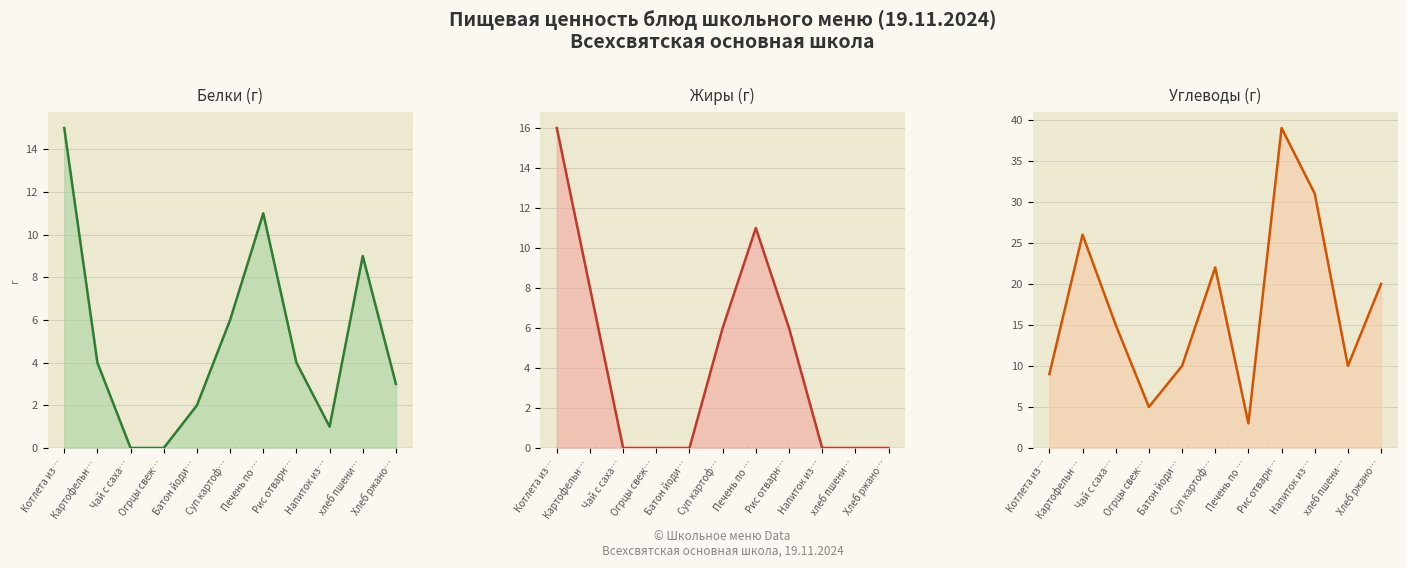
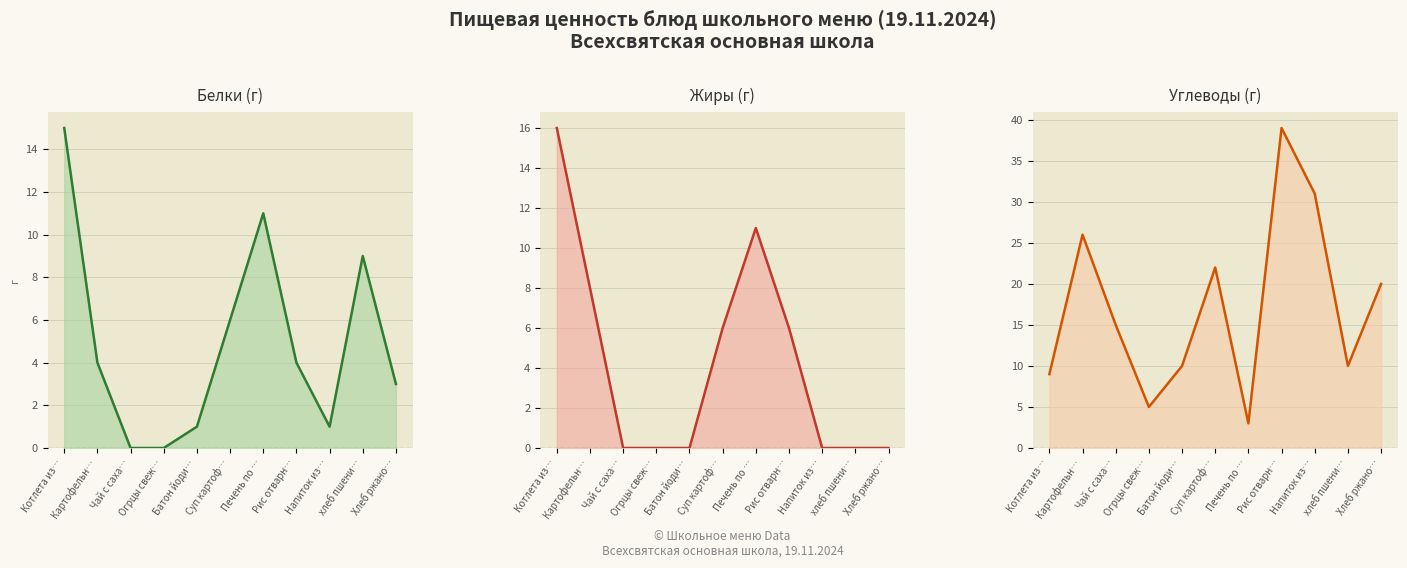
  {
    "Белки (г)": {
      "Котлета из…": 15,
      "Картофельн…": 4,
      "Чай с саха…": 0,
      "Огрцы свеж…": 0,
-     "Батон йоди…": 2,
+     "Батон йоди…": 1,
      "Суп картоф…": 6,
      "Печень по …": 11,
      "Рис отварн…": 4,
      "Напиток из…": 1,
      "хлеб пшени…": 9,
      "Хлеб ржано…": 3
    },
    "Жиры (г)": {
      "Котлета из…": 16.0,
      "Картофельн…": 8.0,
      "Чай с саха…": 0.0,
      "Огрцы свеж…": 0.0,
      "Батон йоди…": 0.0,
      "Суп картоф…": 6.0,
      "Печень по …": 11.0,
      "Рис отварн…": 6.0,
      "Напиток из…": 0.0,
      "хлеб пшени…": 0.0,
      "Хлеб ржано…": 0.0
    },
    "Углеводы (г)": {
      "Котлета из…": 9,
      "Картофельн…": 26,
      "Чай с саха…": 15,
      "Огрцы свеж…": 5,
      "Батон йоди…": 10,
      "Суп картоф…": 22,
      "Печень по …": 3,
      "Рис отварн…": 39,
      "Напиток из…": 31,
      "хлеб пшени…": 10,
      "Хлеб ржано…": 20
    }
  }
